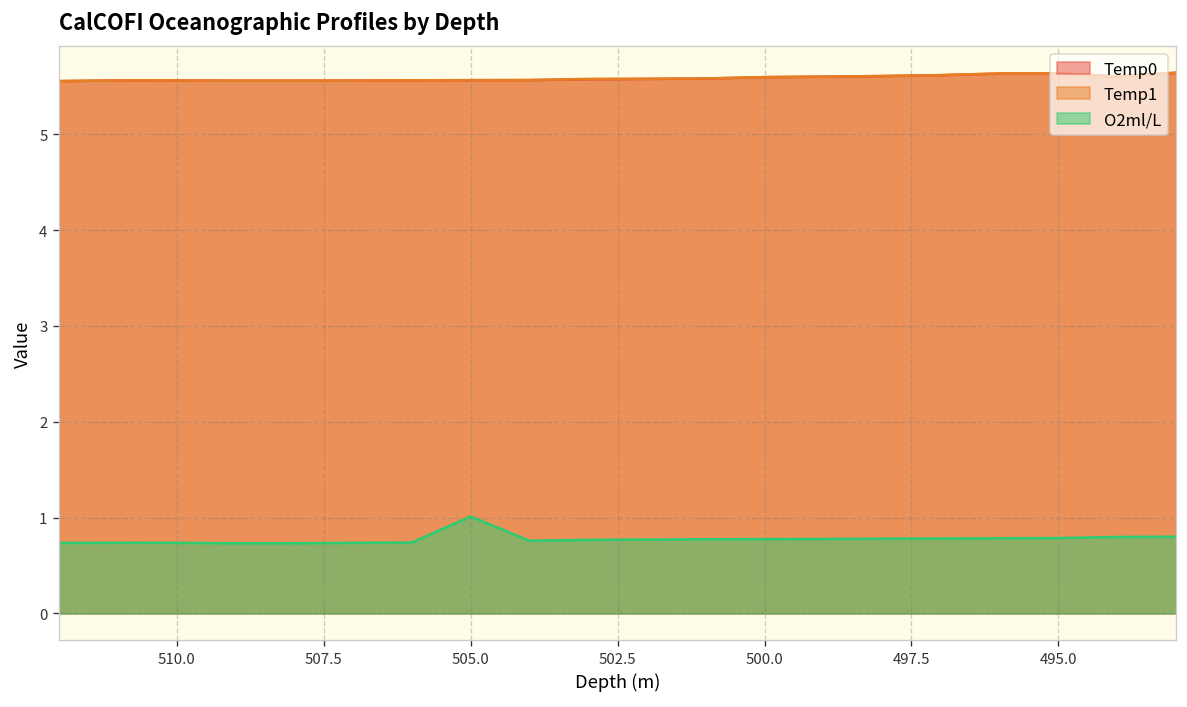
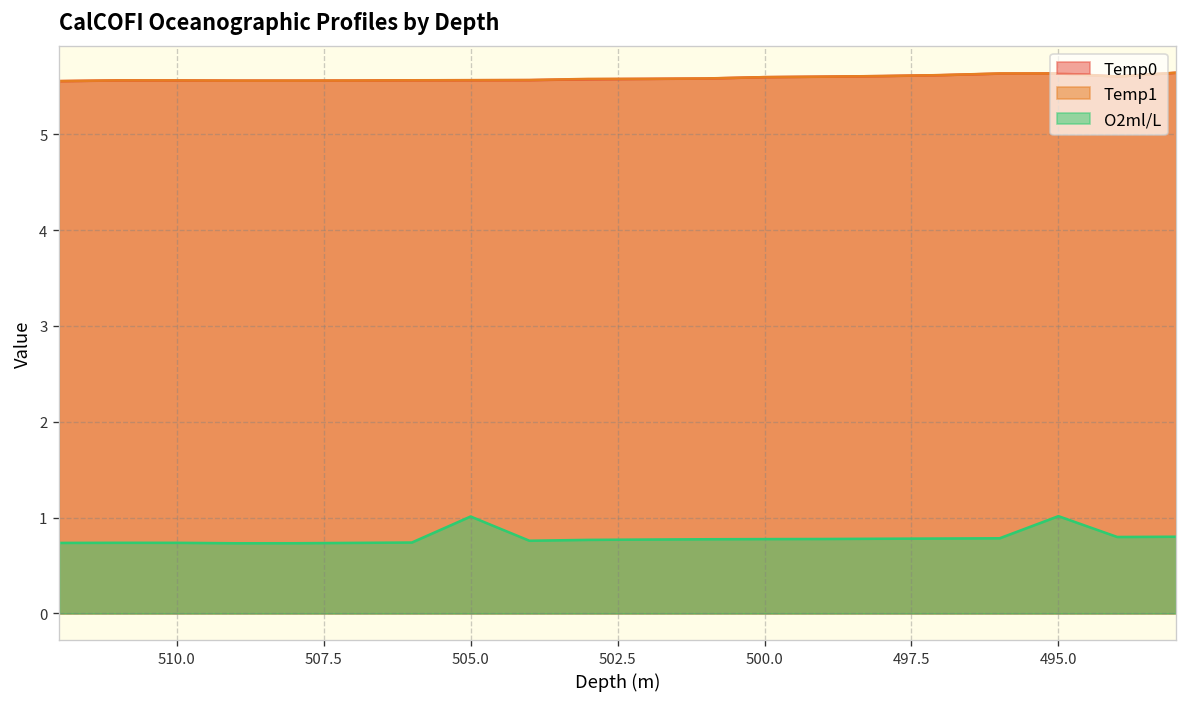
  {
    "O2ml/L": {
      "510.0": 0.7,
      "505.0": 1.0,
      "500.0": 0.8,
-     "495.0": 0.8
+     "495.0": 1.0
    }
  }
